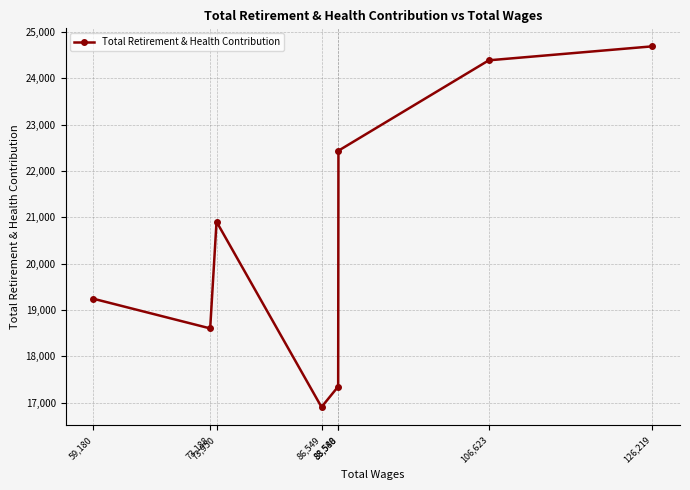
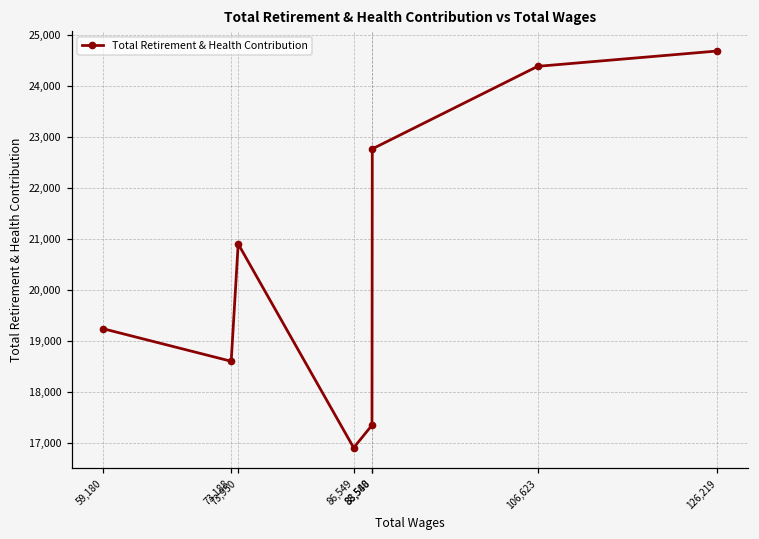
  {
    "59,180": "19,200",
    "73,188": "18,600",
    "73,950": "20,900",
    "86,549": "16,900",
    "88,548": "17,300",
-   "88,580": "22,400",
+   "88,580": "22,800",
    "106,623": "24,400",
    "126,219": "24,700"
  }
